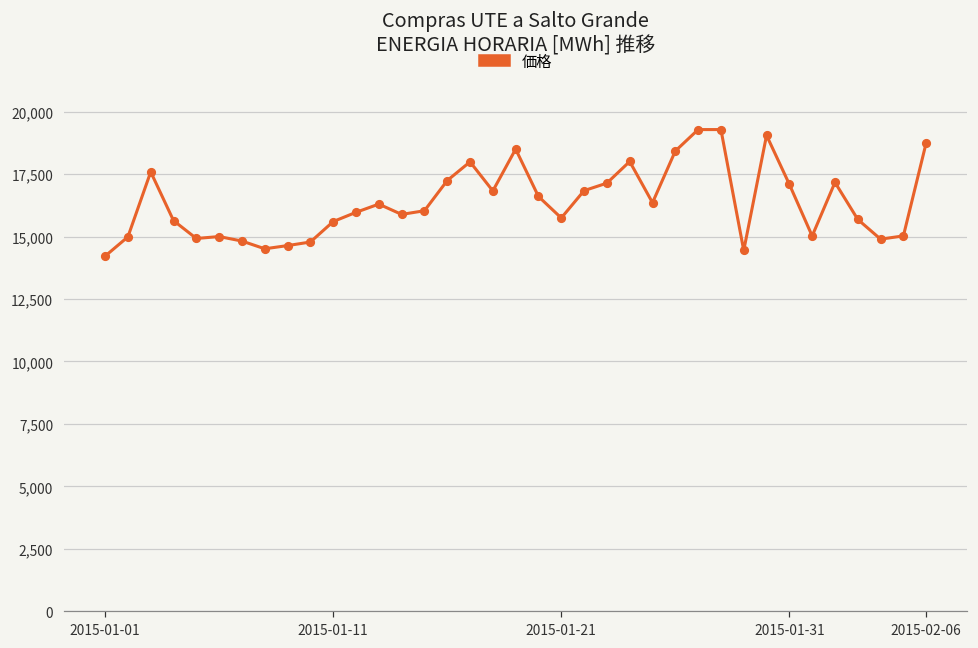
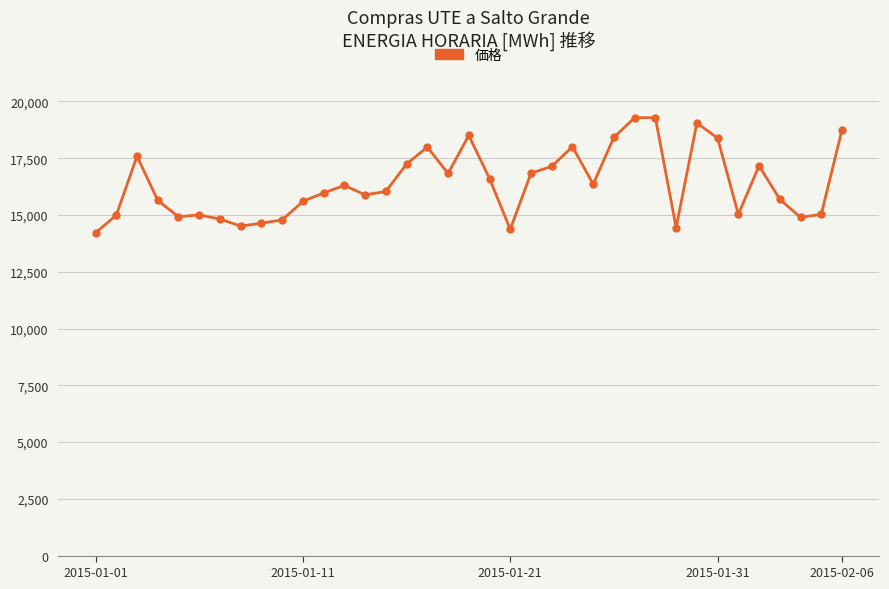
  {
    "2015-01-01": "14,200",
    "2015-01-11": "15,600",
-   "2015-01-21": "15,700",
-   "2015-01-31": "17,100",
+   "2015-01-21": "14,400",
+   "2015-01-31": "18,400",
    "2015-02-06": "18,800"
  }
